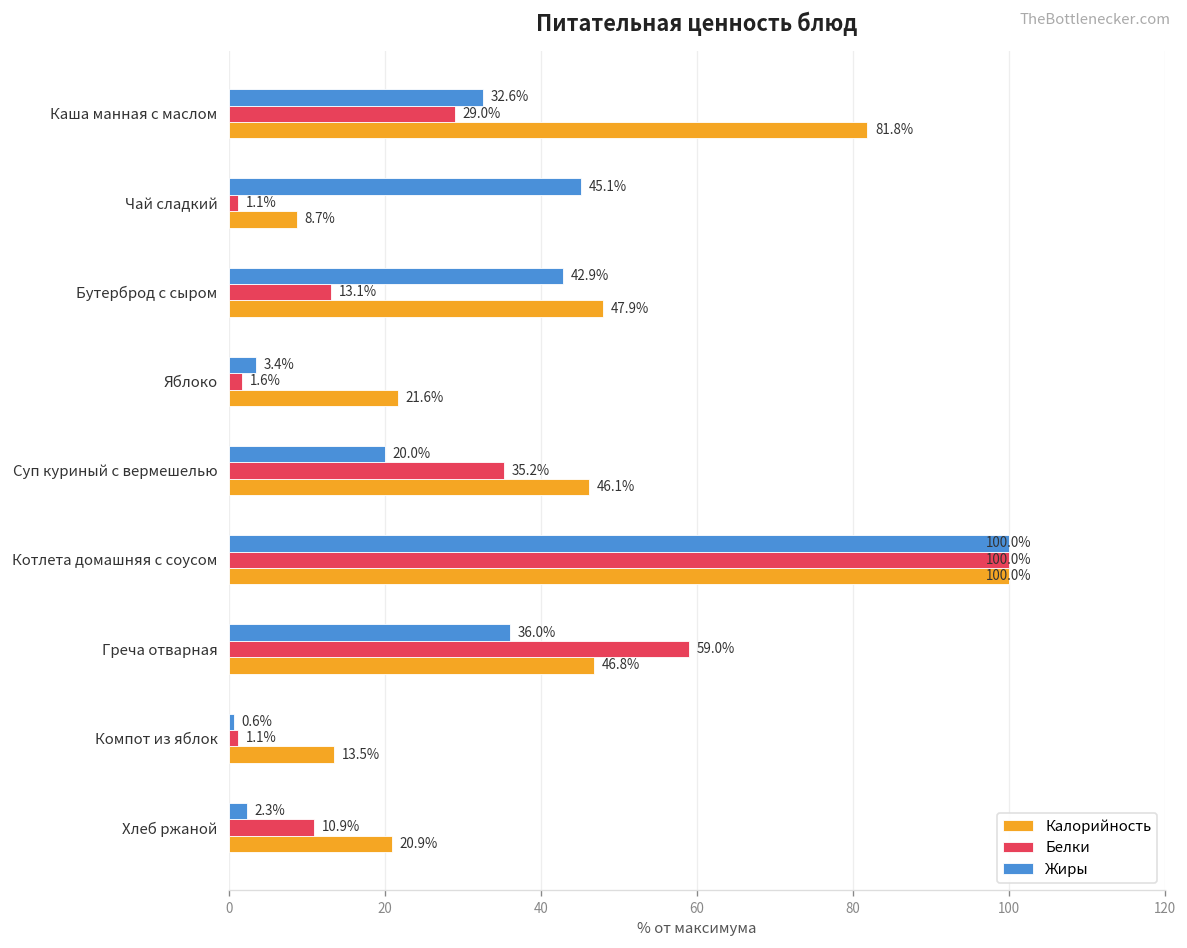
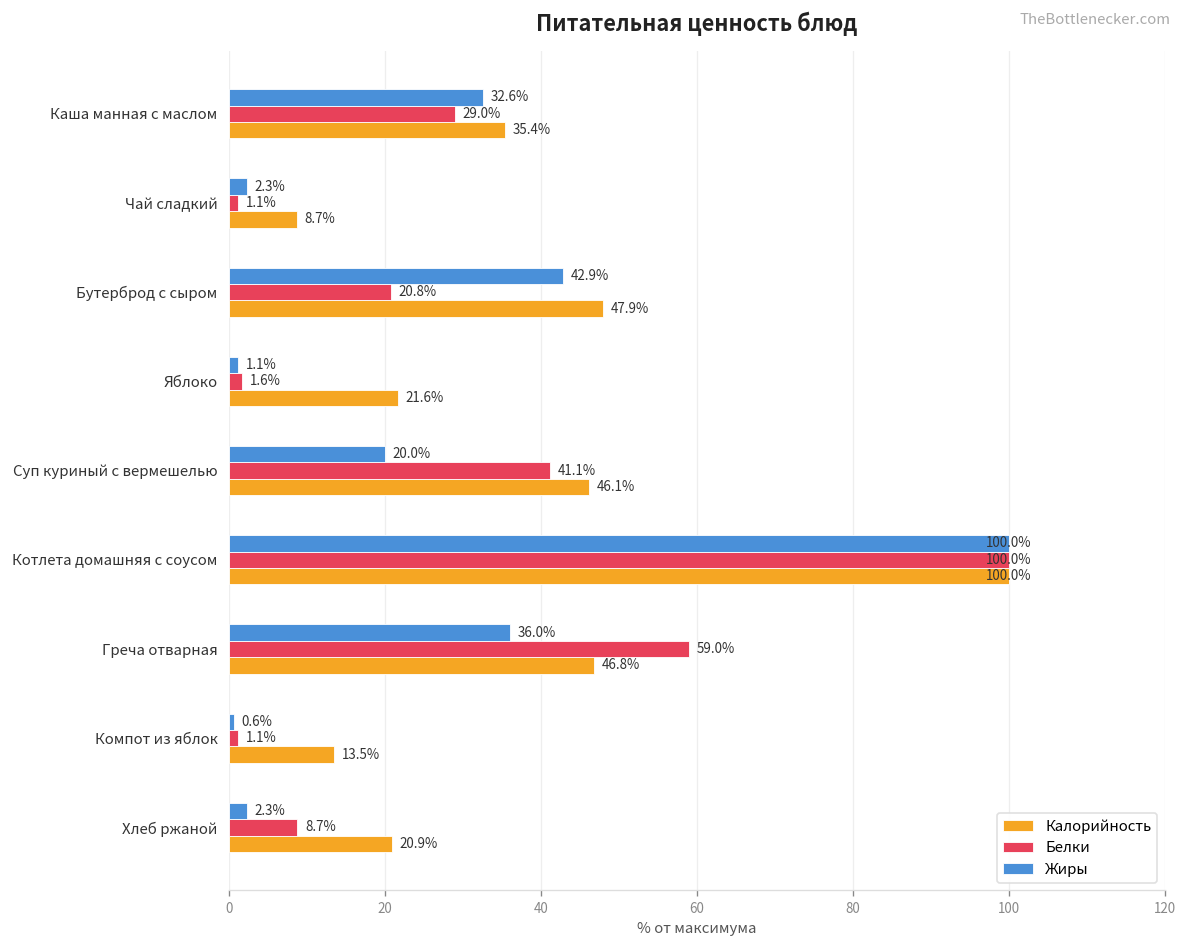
  {
    "Калорийность": {
-     "Каша манная с маслом": "81.8%",
+     "Каша манная с маслом": "35.4%",
      "Чай сладкий": "8.7%",
      "Бутерброд с сыром": "47.9%",
      "Яблоко": "21.6%",
      "Суп куриный с вермешелью": "46.1%",
      "Котлета домашняя с соусом": "100.0%",
      "Греча отварная": "46.8%",
      "Компот из яблок": "13.5%",
      "Хлеб ржаной": "20.9%"
    },
    "Белки": {
      "Каша манная с маслом": "29.0%",
      "Чай сладкий": "1.1%",
-     "Бутерброд с сыром": "13.1%",
+     "Бутерброд с сыром": "20.8%",
      "Яблоко": "1.6%",
-     "Суп куриный с вермешелью": "35.2%",
+     "Суп куриный с вермешелью": "41.1%",
      "Котлета домашняя с соусом": "100.0%",
      "Греча отварная": "59.0%",
      "Компот из яблок": "1.1%",
-     "Хлеб ржаной": "10.9%"
+     "Хлеб ржаной": "8.7%"
    },
    "Жиры": {
      "Каша манная с маслом": "32.6%",
-     "Чай сладкий": "45.1%",
+     "Чай сладкий": "2.3%",
      "Бутерброд с сыром": "42.9%",
-     "Яблоко": "3.4%",
+     "Яблоко": "1.1%",
      "Суп куриный с вермешелью": "20.0%",
      "Котлета домашняя с соусом": "100.0%",
      "Греча отварная": "36.0%",
      "Компот из яблок": "0.6%",
      "Хлеб ржаной": "2.3%"
    }
  }
